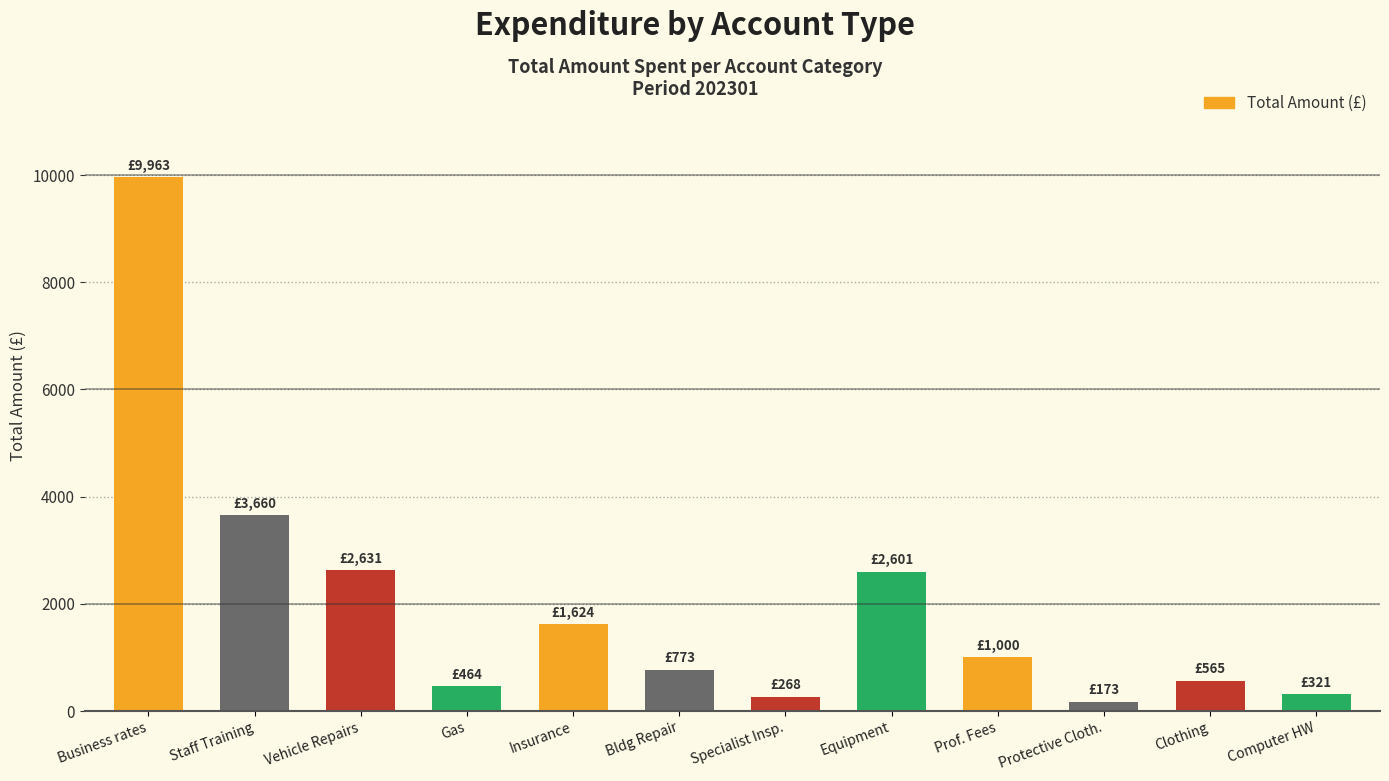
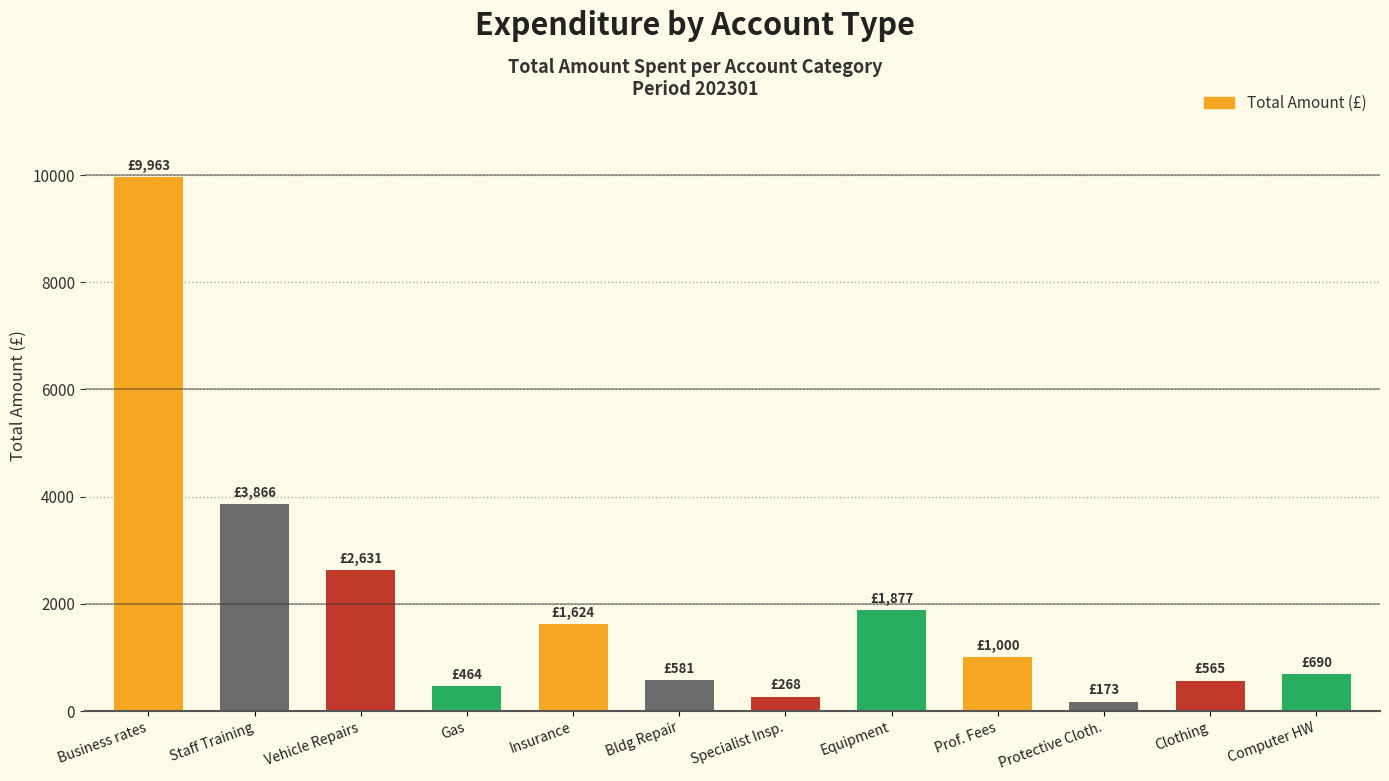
  {
    "Business rates": "£9,963",
-   "Staff Training": "£3,660",
+   "Staff Training": "£3,866",
    "Vehicle Repairs": "£2,631",
    "Gas": "£464",
    "Insurance": "£1,624",
-   "Bldg Repair": "£773",
+   "Bldg Repair": "£581",
    "Specialist Insp.": "£268",
-   "Equipment": "£2,601",
+   "Equipment": "£1,877",
    "Prof. Fees": "£1,000",
    "Protective Cloth.": "£173",
    "Clothing": "£565",
-   "Computer HW": "£321"
+   "Computer HW": "£690"
  }
